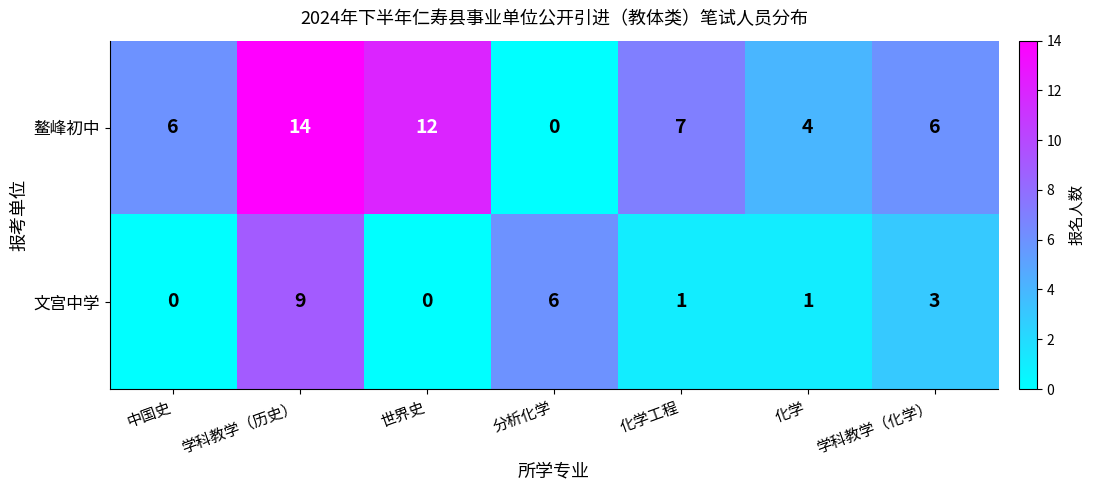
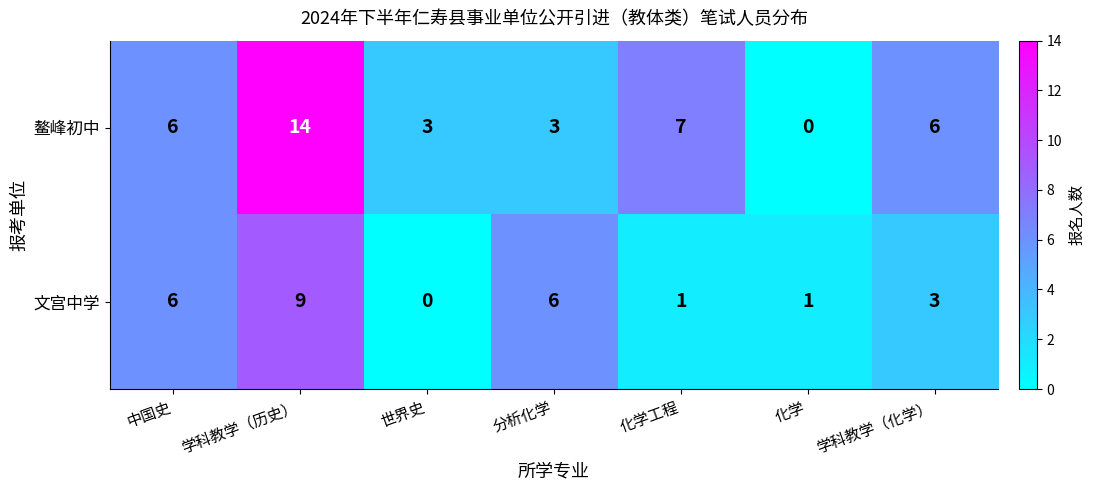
  {
    "鳌峰初中": {
      "中国史": 6,
      "学科教学（历史）": 14,
-     "世界史": 12,
-     "分析化学": 0,
+     "世界史": 3,
+     "分析化学": 3,
      "化学工程": 7,
-     "化学": 4,
+     "化学": 0,
      "学科教学（化学）": 6
    },
    "文宫中学": {
-     "中国史": 0,
+     "中国史": 6,
      "学科教学（历史）": 9,
      "世界史": 0,
      "分析化学": 6,
      "化学工程": 1,
      "化学": 1,
      "学科教学（化学）": 3
    }
  }
